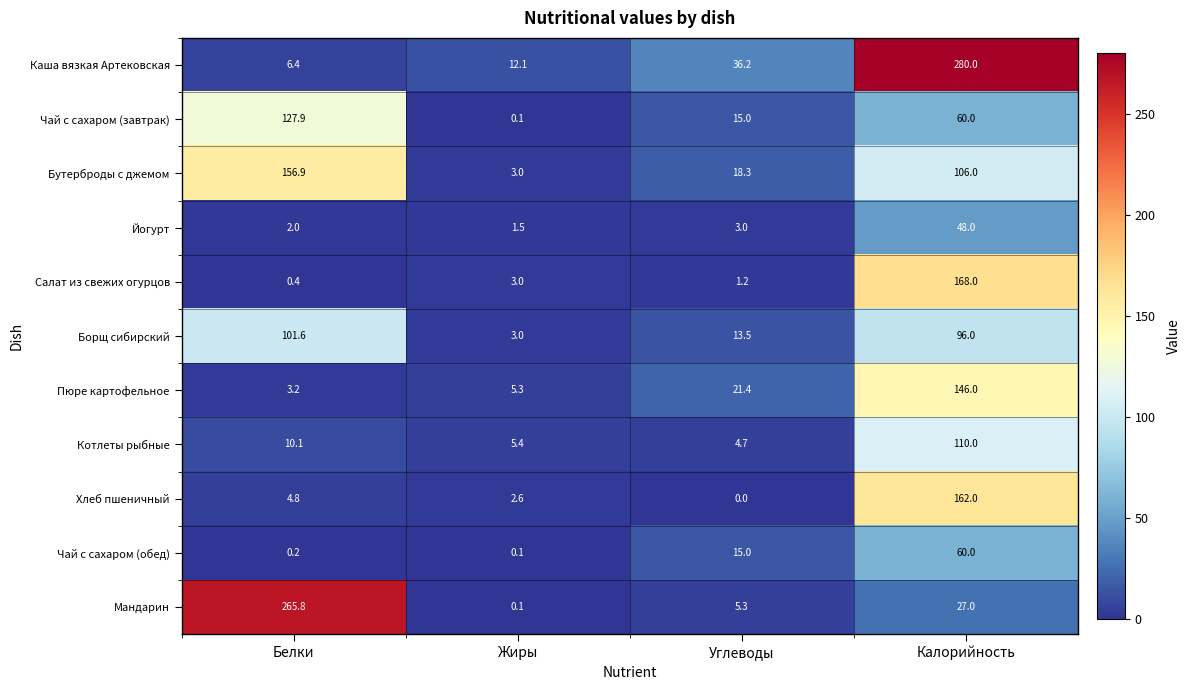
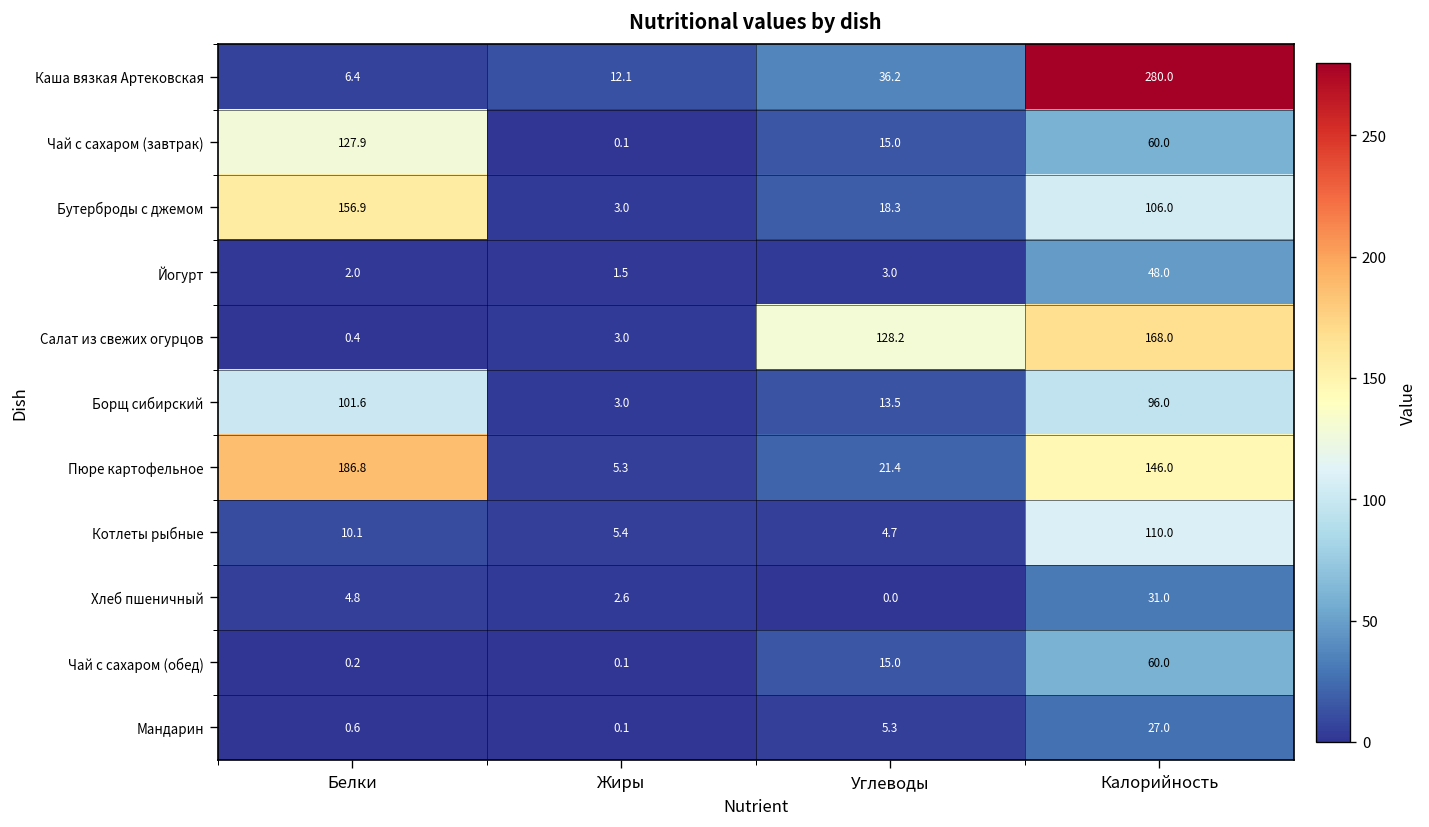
  {
    "Каша вязкая Артековская": {
      "Белки": 6.4,
      "Жиры": 12.1,
      "Углеводы": 36.2,
      "Калорийность": 280.0
    },
    "Чай с сахаром (завтрак)": {
      "Белки": 127.9,
      "Жиры": 0.1,
      "Углеводы": 15.0,
      "Калорийность": 60.0
    },
    "Бутерброды с джемом": {
      "Белки": 156.9,
      "Жиры": 3.0,
      "Углеводы": 18.3,
      "Калорийность": 106.0
    },
    "Йогурт": {
      "Белки": 2.0,
      "Жиры": 1.5,
      "Углеводы": 3.0,
      "Калорийность": 48.0
    },
    "Салат из свежих огурцов": {
      "Белки": 0.4,
      "Жиры": 3.0,
-     "Углеводы": 1.2,
+     "Углеводы": 128.2,
      "Калорийность": 168.0
    },
    "Борщ сибирский": {
      "Белки": 101.6,
      "Жиры": 3.0,
      "Углеводы": 13.5,
      "Калорийность": 96.0
    },
    "Пюре картофельное": {
-     "Белки": 3.2,
+     "Белки": 186.8,
      "Жиры": 5.3,
      "Углеводы": 21.4,
      "Калорийность": 146.0
    },
    "Котлеты рыбные": {
      "Белки": 10.1,
      "Жиры": 5.4,
      "Углеводы": 4.7,
      "Калорийность": 110.0
    },
    "Хлеб пшеничный": {
      "Белки": 4.8,
      "Жиры": 2.6,
      "Углеводы": 0.0,
-     "Калорийность": 162.0
+     "Калорийность": 31.0
    },
    "Чай с сахаром (обед)": {
      "Белки": 0.2,
      "Жиры": 0.1,
      "Углеводы": 15.0,
      "Калорийность": 60.0
    },
    "Мандарин": {
-     "Белки": 265.8,
+     "Белки": 0.6,
      "Жиры": 0.1,
      "Углеводы": 5.3,
      "Калорийность": 27.0
    }
  }
